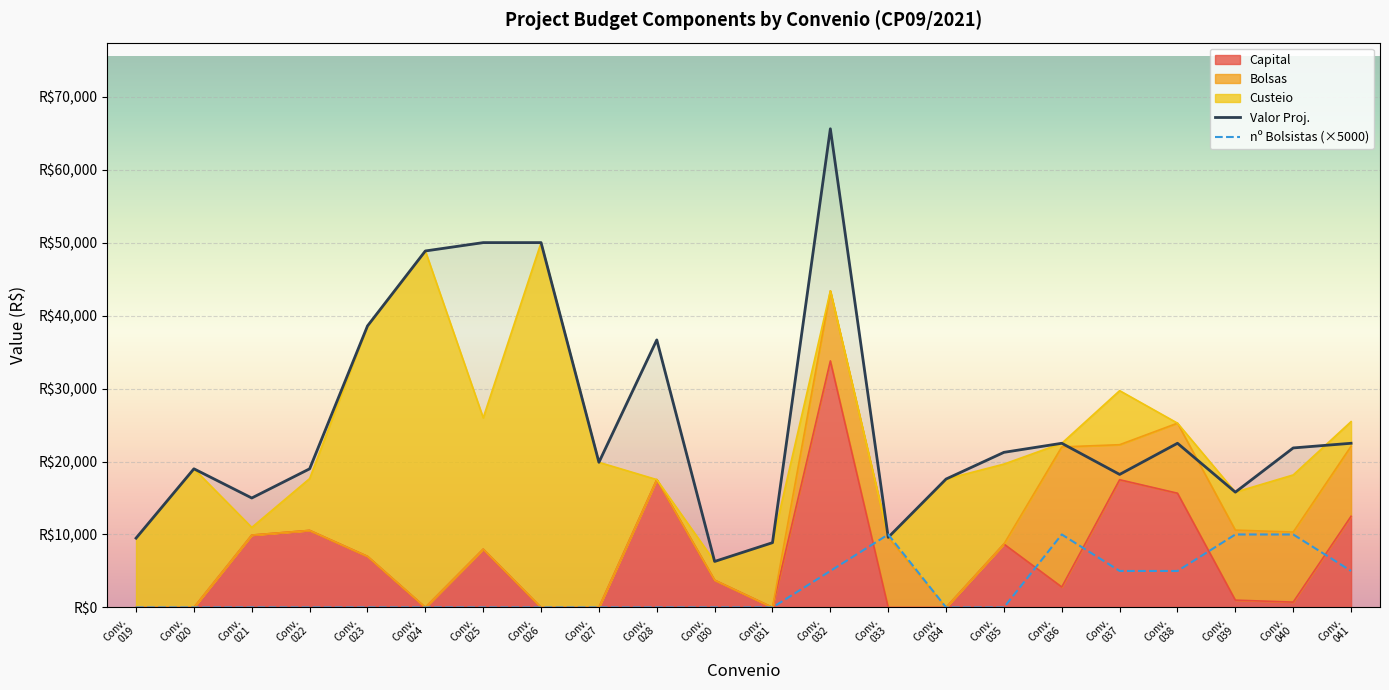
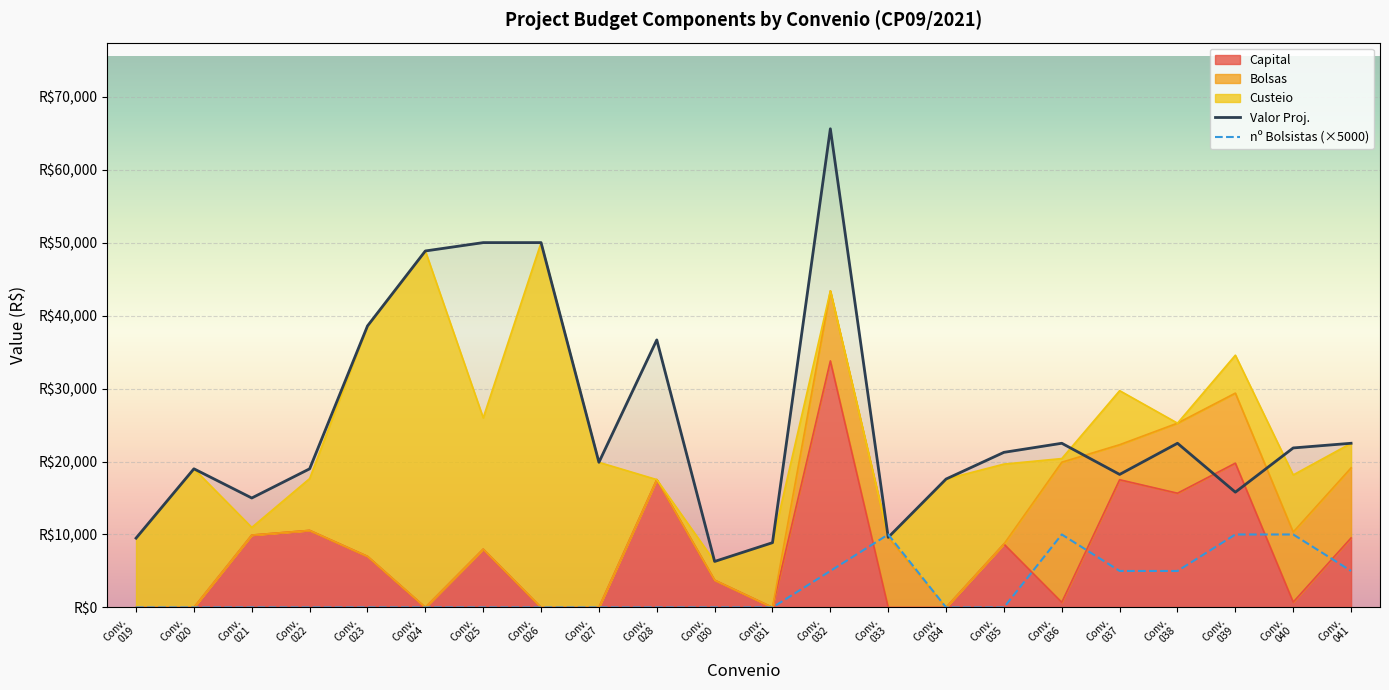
  {
    "Capital": {
      "Conv. 032": "R$34,000",
      "Conv. 033": "R$0",
-     "Conv. 036": "R$3,000",
+     "Conv. 036": "R$1,000",
      "Conv. 037": "R$18,000",
      "Conv. 038": "R$16,000",
-     "Conv. 039": "R$1,000",
+     "Conv. 039": "R$20,000",
      "Conv. 040": "R$1,000",
-     "Conv. 041": "R$12,000"
+     "Conv. 041": "R$10,000"
    },
    "Valor Proj.": {
      "Conv. 021": "R$15,000",
      "Conv. 022": "R$19,000",
      "Conv. 025": "R$50,000",
      "Conv. 028": "R$37,000",
      "Conv. 032": "R$66,000",
      "Conv. 035": "R$21,000",
      "Conv. 037": "R$18,000",
      "Conv. 038": "R$23,000",
      "Conv. 040": "R$22,000"
    },
    "nº Bolsistas (×5000)": {
      "Conv. 021": "R$0",
      "Conv. 022": "R$0",
      "Conv. 023": "R$0",
      "Conv. 025": "R$0",
      "Conv. 028": "R$0",
      "Conv. 030": "R$0",
      "Conv. 032": "R$5,000",
      "Conv. 033": "R$10,000",
      "Conv. 035": "R$0",
      "Conv. 036": "R$10,000",
      "Conv. 037": "R$5,000",
      "Conv. 038": "R$5,000",
      "Conv. 039": "R$10,000",
      "Conv. 041": "R$5,000"
    }
  }
